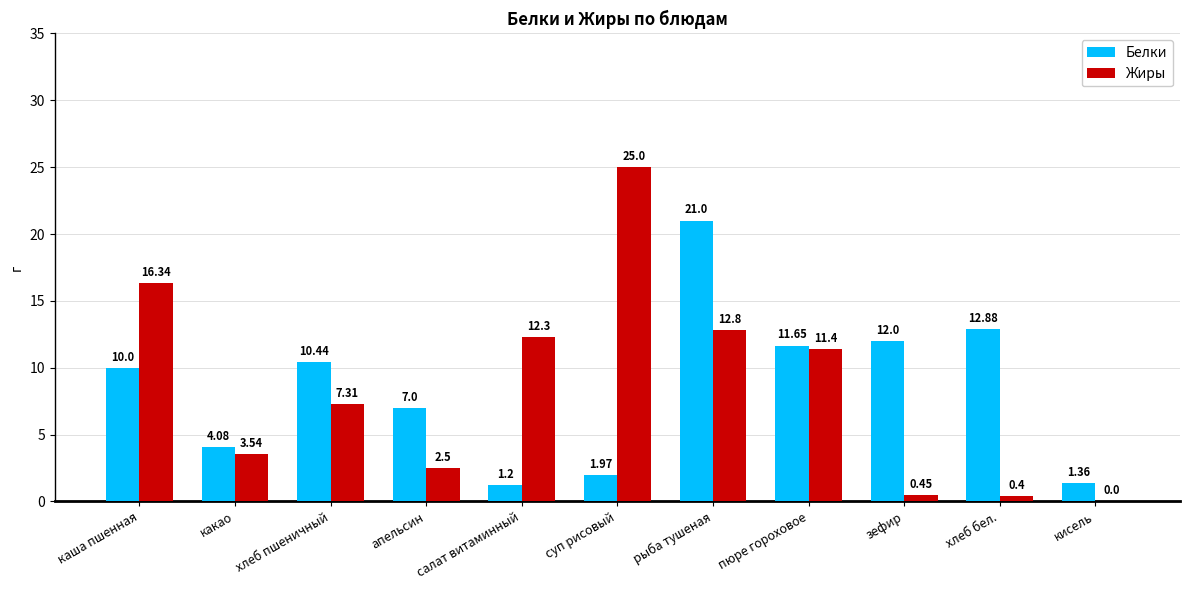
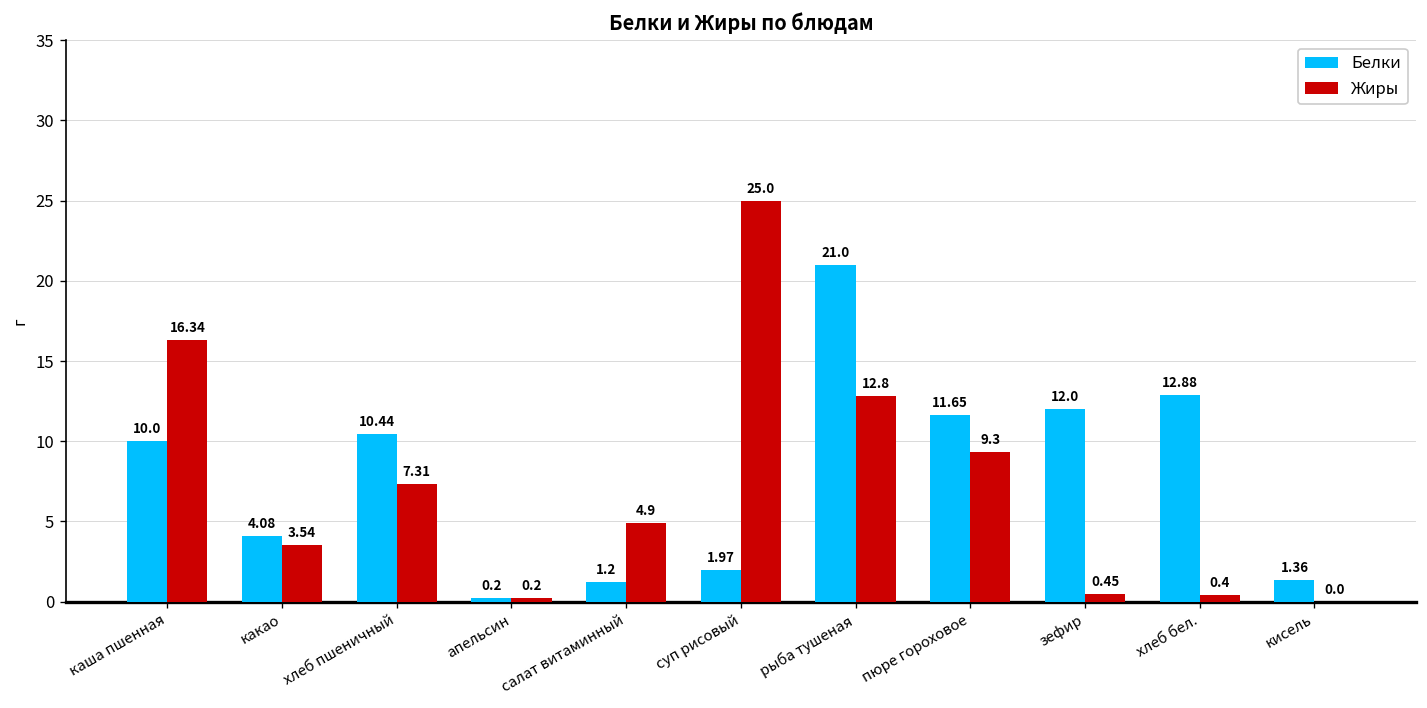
  {
    "Белки": {
      "каша пшенная": 10.0,
      "какао": 4.08,
      "хлеб пшеничный": 10.44,
-     "апельсин": 7.0,
+     "апельсин": 0.2,
      "салат витаминный": 1.2,
      "суп рисовый": 1.97,
      "рыба тушеная": 21.0,
      "пюре гороховое": 11.65,
      "зефир": 12.0,
      "хлеб бел.": 12.88,
      "кисель": 1.36
    },
    "Жиры": {
      "каша пшенная": 16.34,
      "какао": 3.54,
      "хлеб пшеничный": 7.31,
-     "апельсин": 2.5,
-     "салат витаминный": 12.3,
+     "апельсин": 0.2,
+     "салат витаминный": 4.9,
      "суп рисовый": 25.0,
      "рыба тушеная": 12.8,
-     "пюре гороховое": 11.4,
+     "пюре гороховое": 9.3,
      "зефир": 0.45,
      "хлеб бел.": 0.4,
      "кисель": 0.0
    }
  }
